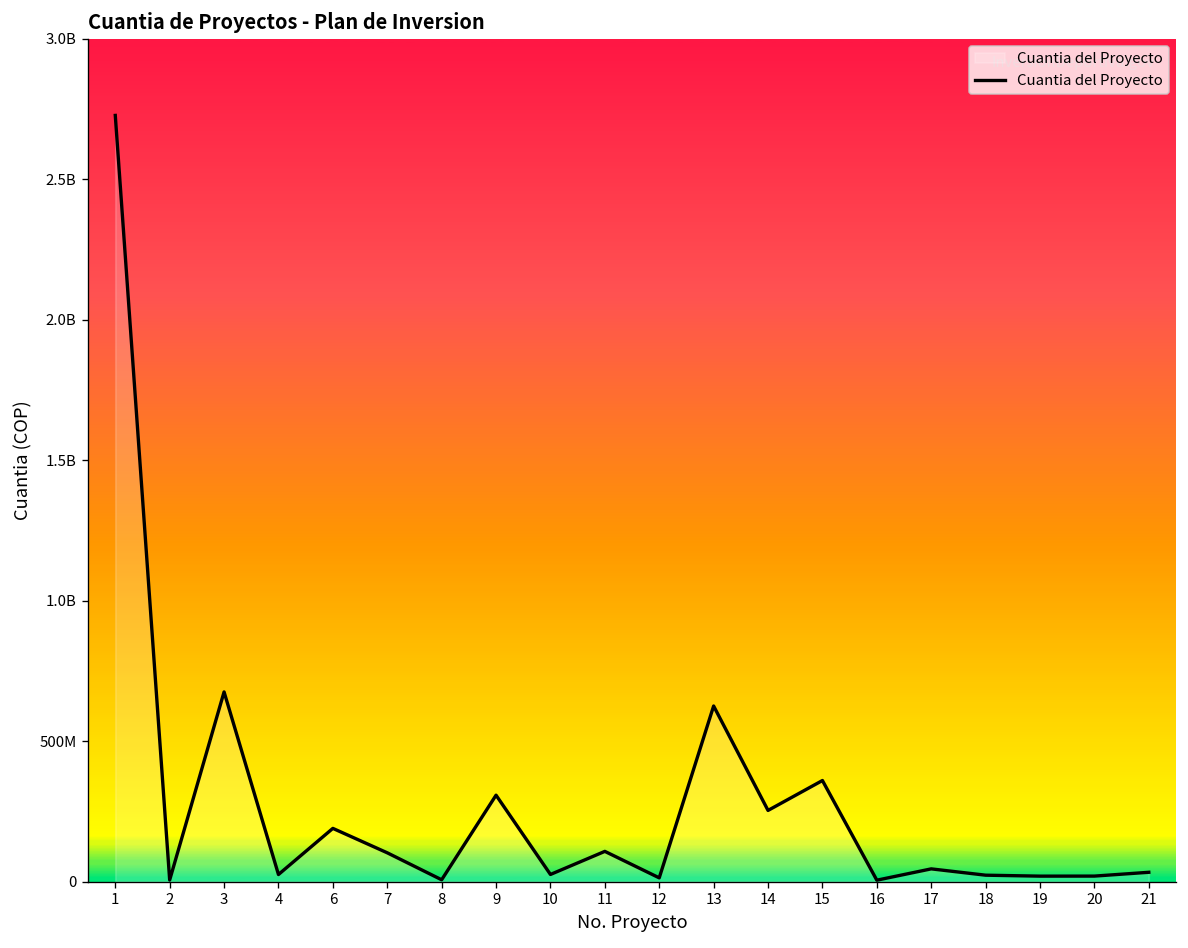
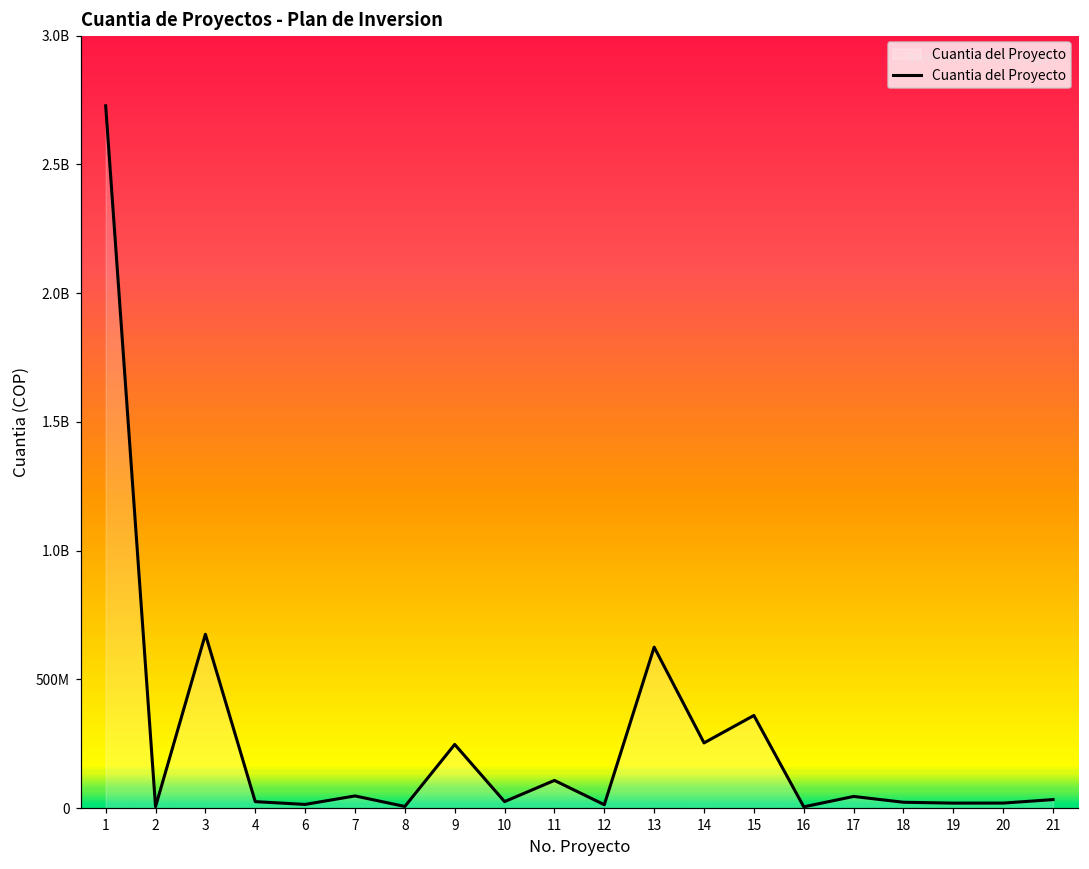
  {
    "1": 2730000000,
    "2": 10000000,
    "3": 680000000,
    "4": 30000000,
-   "6": 190000000,
-   "7": 100000000,
+   "6": 10000000,
+   "7": 50000000,
    "8": 10000000,
-   "9": 310000000,
+   "9": 250000000,
    "10": 30000000,
    "11": 110000000,
    "12": 10000000,
    "13": 630000000,
    "14": 250000000,
    "15": 360000000,
    "16": 10000000,
    "17": 50000000,
    "18": 20000000,
    "19": 20000000,
    "20": 20000000,
    "21": 30000000
  }
